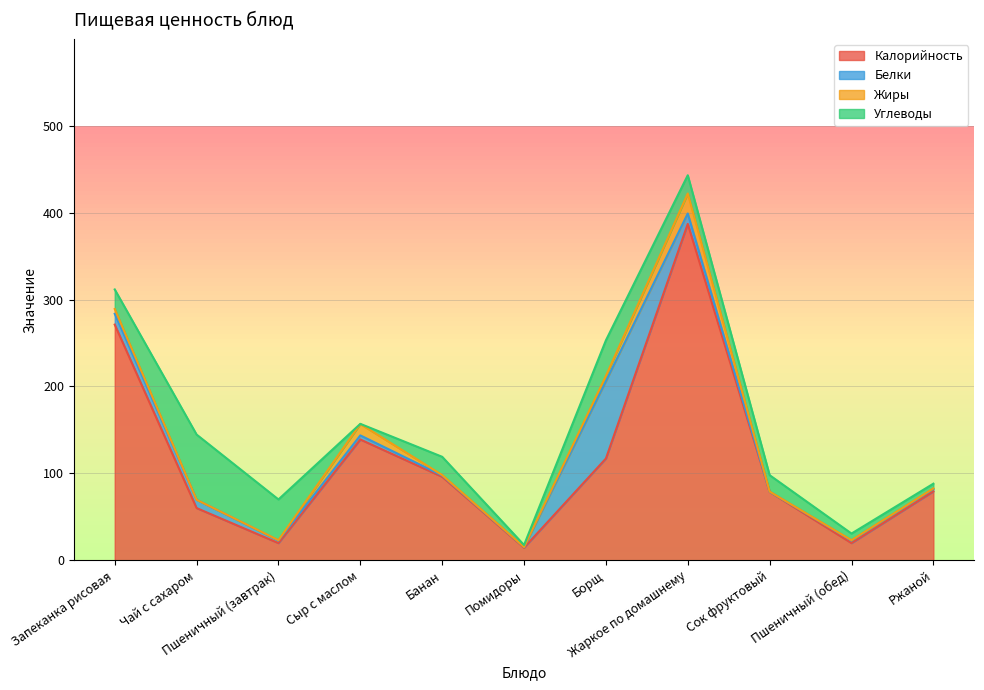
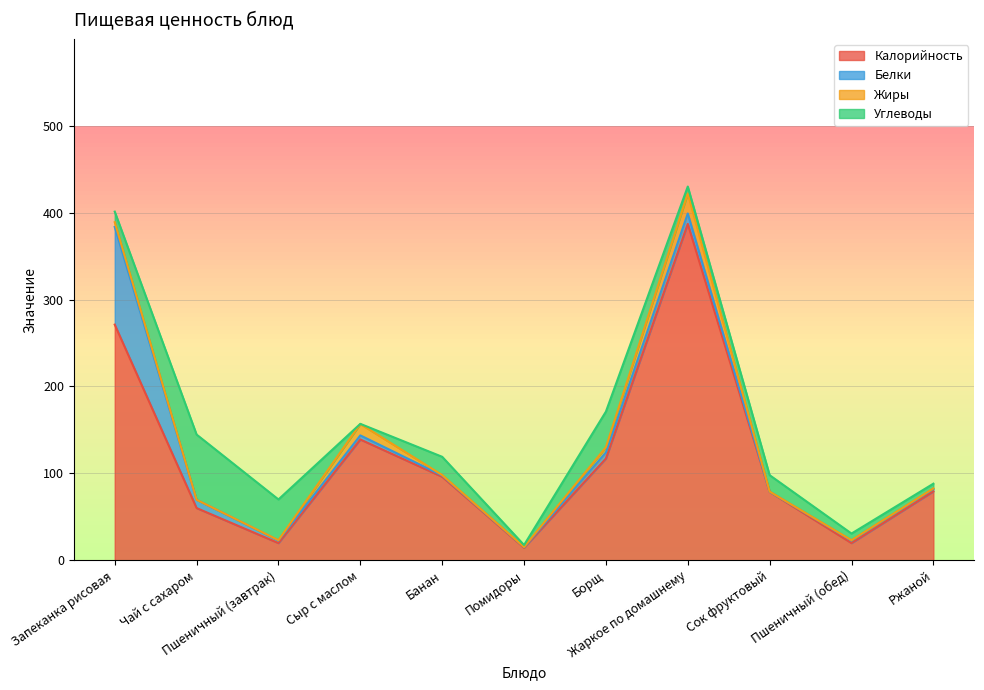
  {
    "Белки": {
-     "Запеканка рисовая": 10,
+     "Запеканка рисовая": 110,
      "Сыр с маслом": 0,
-     "Борщ": 90,
+     "Борщ": 10,
      "Жаркое по домашнему": 10
    },
    "Углеводы": {
-     "Запеканка рисовая": 20,
+     "Запеканка рисовая": 10,
      "Чай с сахаром": 70,
      "Пшеничный (завтрак)": 50,
      "Банан": 20,
      "Борщ": 40,
-     "Жаркое по домашнему": 20,
+     "Жаркое по домашнему": 10,
      "Сок фруктовый": 20,
      "Пшеничный (обед)": 10,
      "Ржаной": 10
    }
  }
